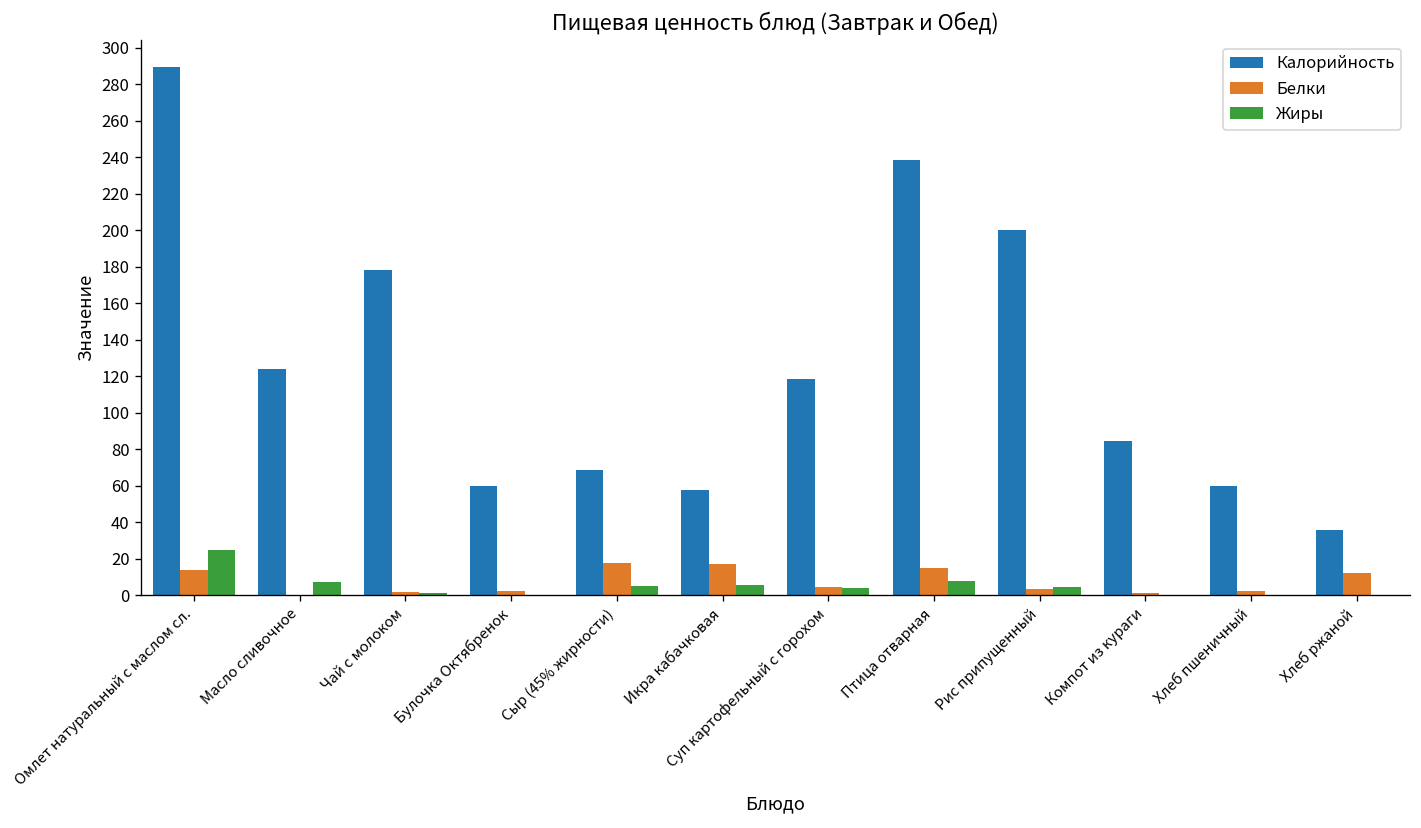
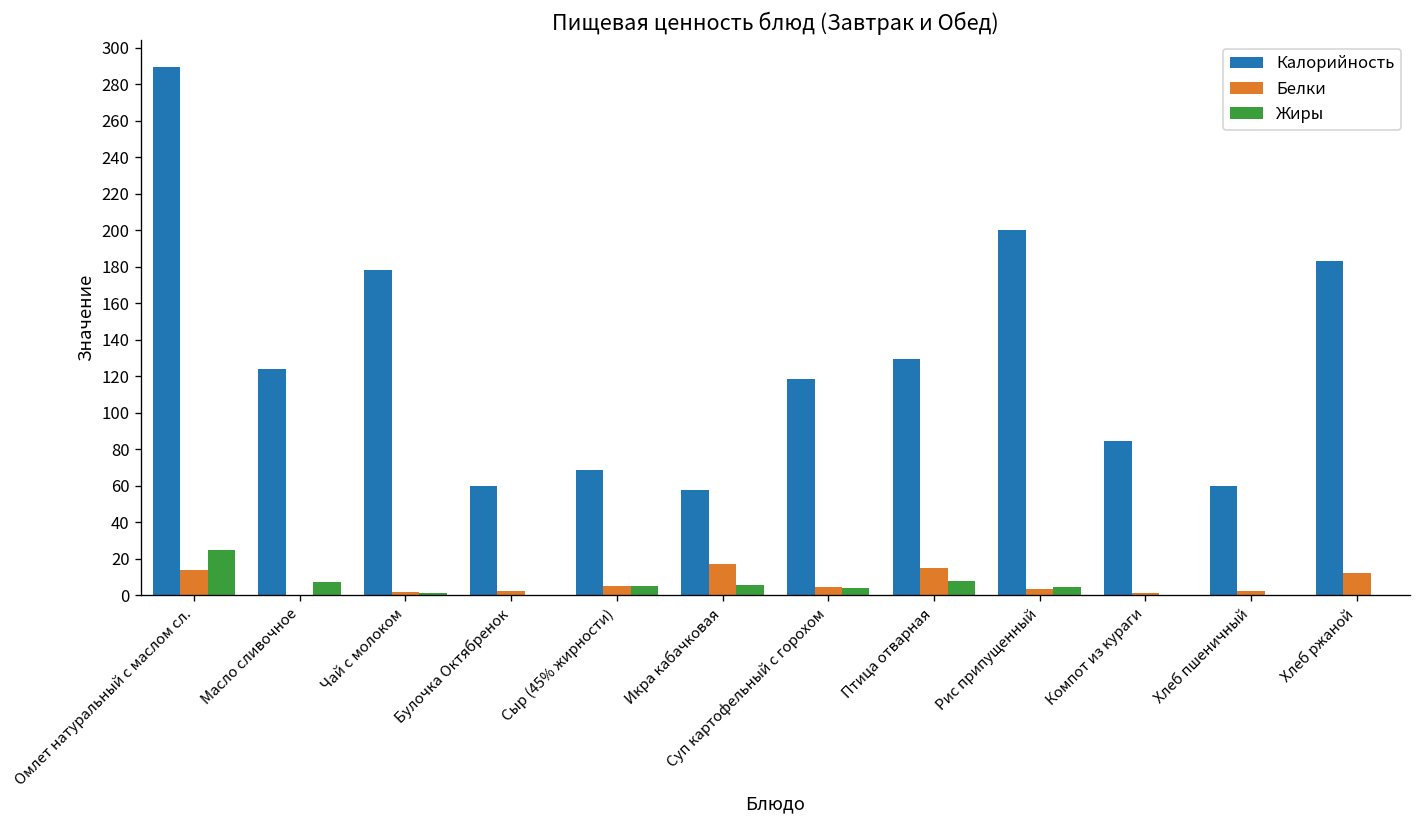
  {
    "Калорийность": {
      "Омлет натуральный с маслом сл.": 290,
      "Масло сливочное": 124,
      "Чай с молоком": 178,
      "Булочка Октябренок": 60,
      "Сыр (45% жирности)": 69,
      "Икра кабачковая": 58,
      "Суп картофельный с горохом": 119,
-     "Птица отварная": 239,
+     "Птица отварная": 130,
      "Рис припущенный": 200,
      "Компот из кураги": 85,
      "Хлеб пшеничный": 60,
-     "Хлеб ржаной": 36
+     "Хлеб ржаной": 183
    },
    "Белки": {
      "Омлет натуральный с маслом сл.": 14,
      "Булочка Октябренок": 2,
-     "Сыр (45% жирности)": 18,
+     "Сыр (45% жирности)": 5,
      "Икра кабачковая": 17,
      "Суп картофельный с горохом": 4,
      "Птица отварная": 15,
      "Рис припущенный": 4,
      "Хлеб пшеничный": 2,
      "Хлеб ржаной": 12
    },
    "Жиры": {
      "Омлет натуральный с маслом сл.": 25,
      "Масло сливочное": 7,
      "Сыр (45% жирности)": 5,
      "Икра кабачковая": 5,
      "Суп картофельный с горохом": 4,
      "Птица отварная": 8,
      "Рис припущенный": 4,
      "Компот из кураги": 0
    }
  }
